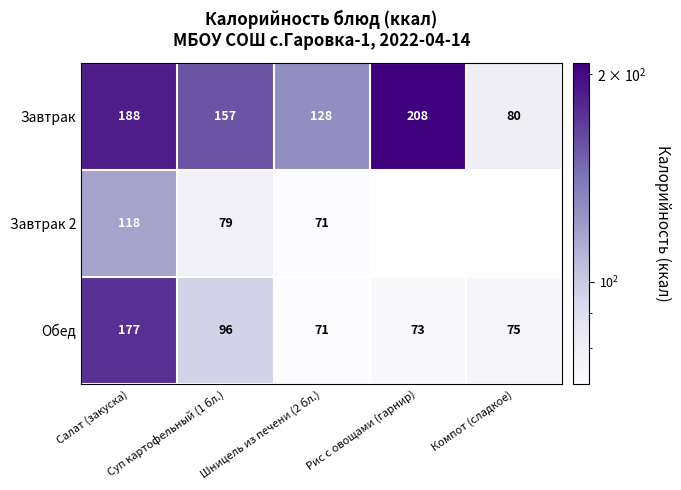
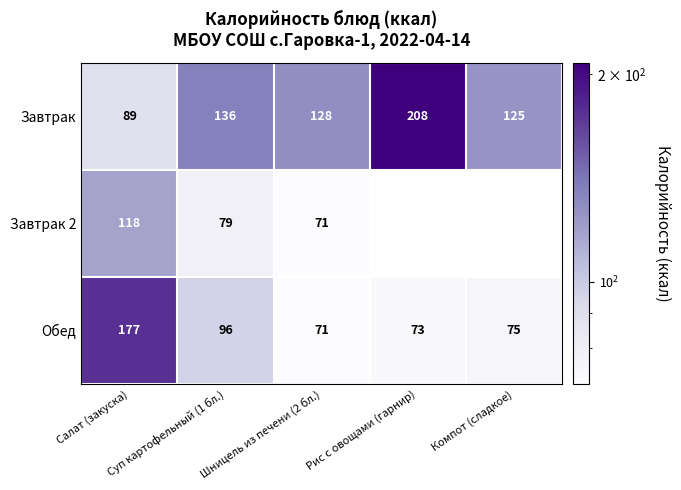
  {
    "Завтрак": {
-     "Салат (закуска)": 188,
-     "Суп картофельный (1 бл.)": 157,
+     "Салат (закуска)": 89,
+     "Суп картофельный (1 бл.)": 136,
      "Шницель из печени (2 бл.)": 128,
      "Рис с овощами (гарнир)": 208,
-     "Компот (сладкое)": 80
+     "Компот (сладкое)": 125
    },
    "Завтрак 2": {
      "Салат (закуска)": 118,
      "Суп картофельный (1 бл.)": 79,
      "Шницель из печени (2 бл.)": 71
    },
    "Обед": {
      "Салат (закуска)": 177,
      "Суп картофельный (1 бл.)": 96,
      "Шницель из печени (2 бл.)": 71,
      "Рис с овощами (гарнир)": 73,
      "Компот (сладкое)": 75
    }
  }
